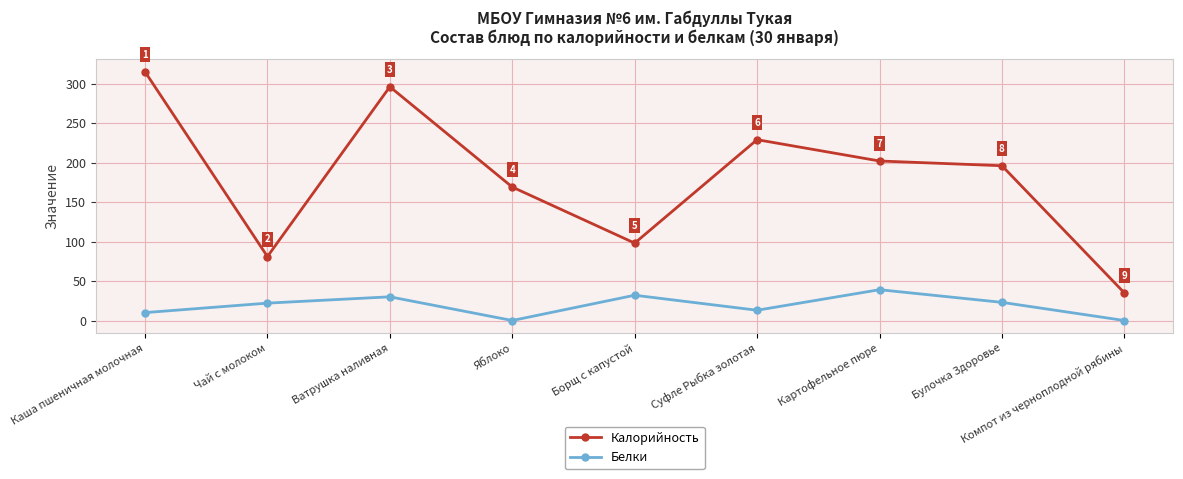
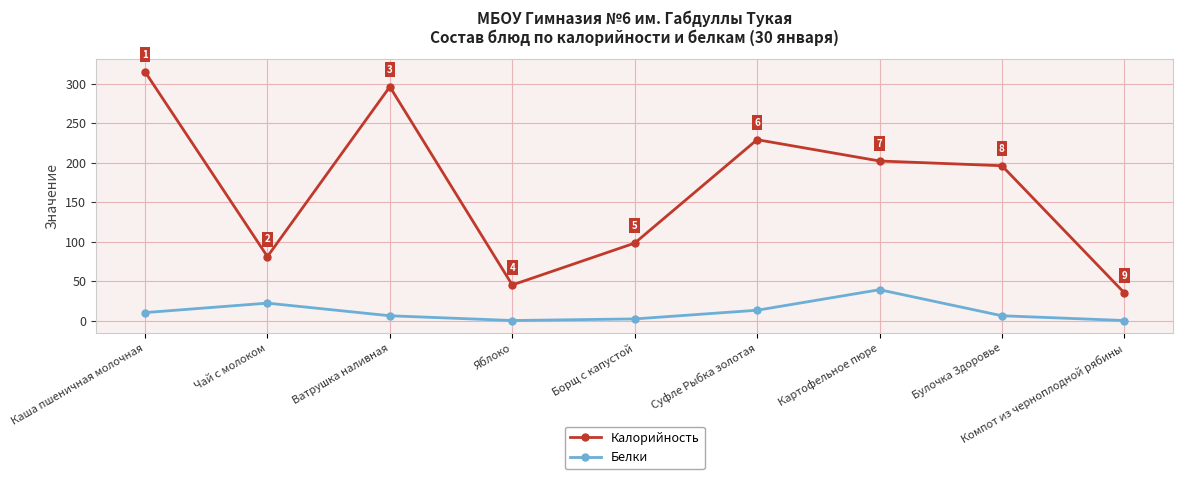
  {
    "Калорийность": {
-     "Яблоко": 170
+     "Яблоко": 50
    },
    "Белки": {
      "Каша пшеничная молочная": 10,
      "Чай с молоком": 20,
-     "Ватрушка наливная": 30,
+     "Ватрушка наливная": 10,
      "Яблоко": 0,
-     "Борщ с капустой": 30,
+     "Борщ с капустой": 0,
      "Суфле Рыбка золотая": 10,
      "Картофельное пюре": 40,
-     "Булочка Здоровье": 20,
+     "Булочка Здоровье": 10,
      "Компот из черноплодной рябины": 0
    }
  }
